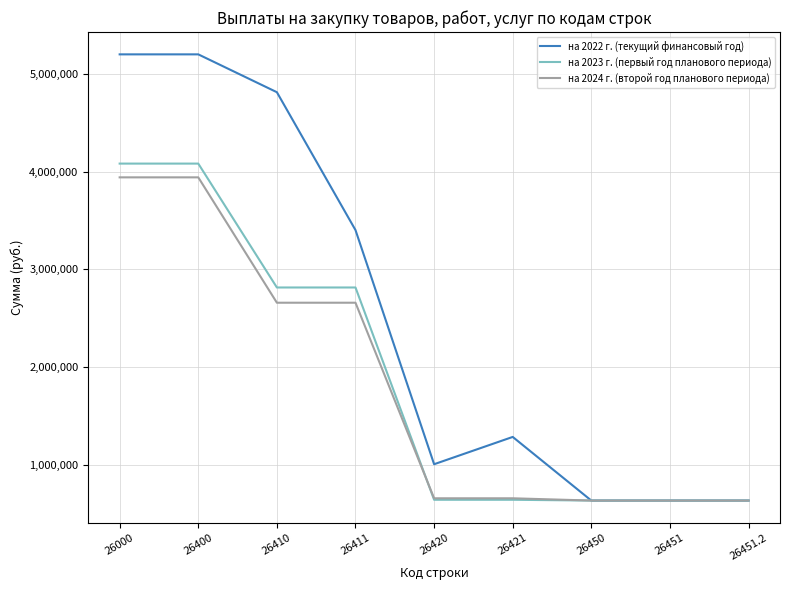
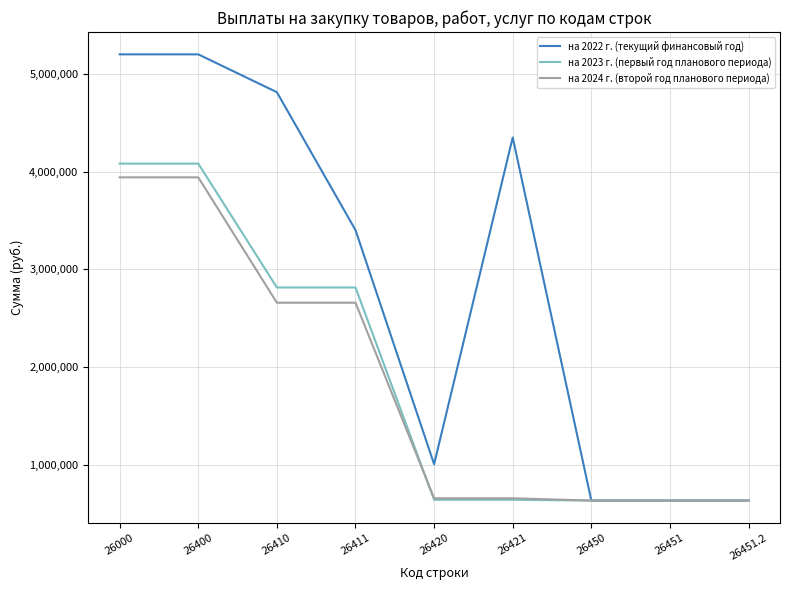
  {
    "на 2022 г. (текущий финансовый год)": {
      "26000": "5,200,000",
      "26400": "5,200,000",
      "26410": "4,800,000",
      "26411": "3,400,000",
      "26420": "1,000,000",
-     "26421": "1,300,000"
+     "26421": "4,400,000"
    }
  }
